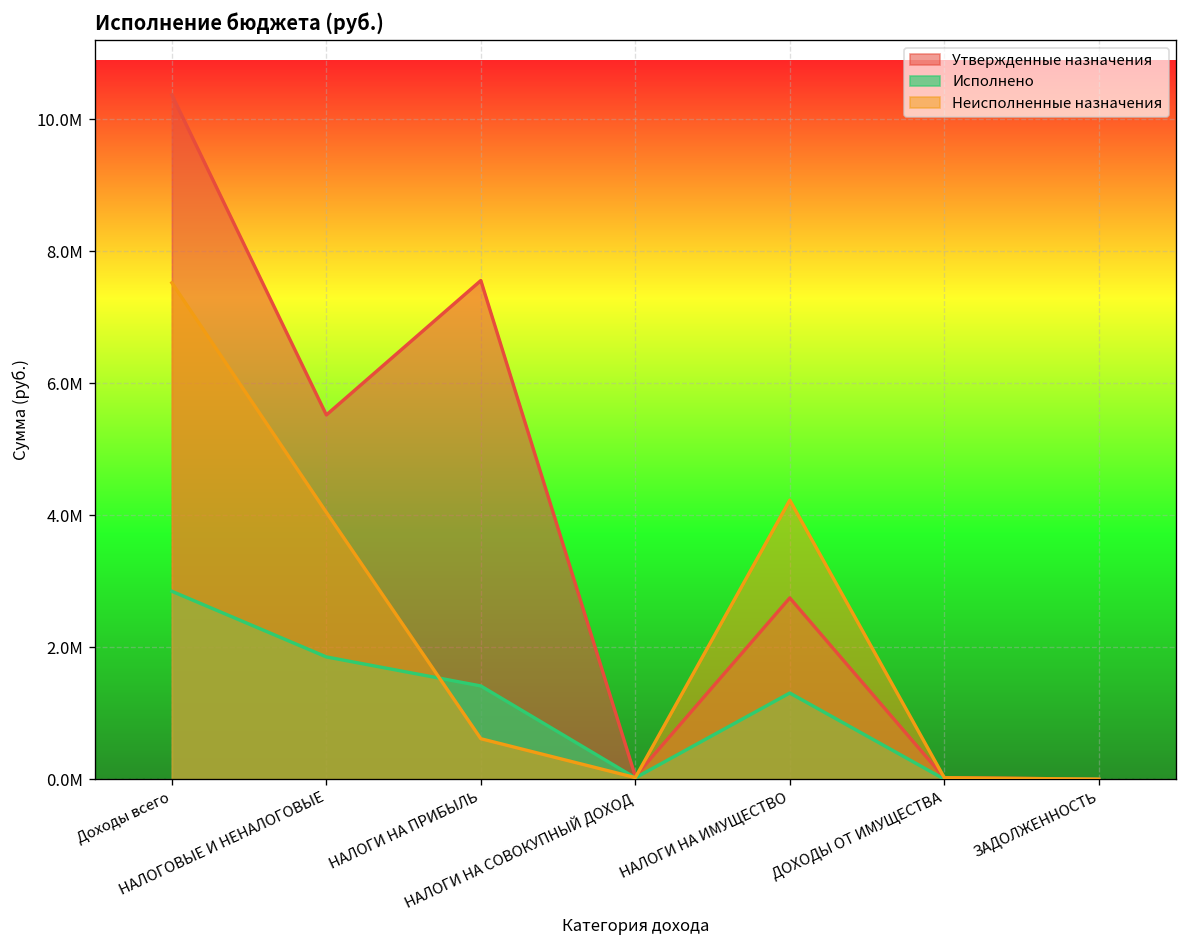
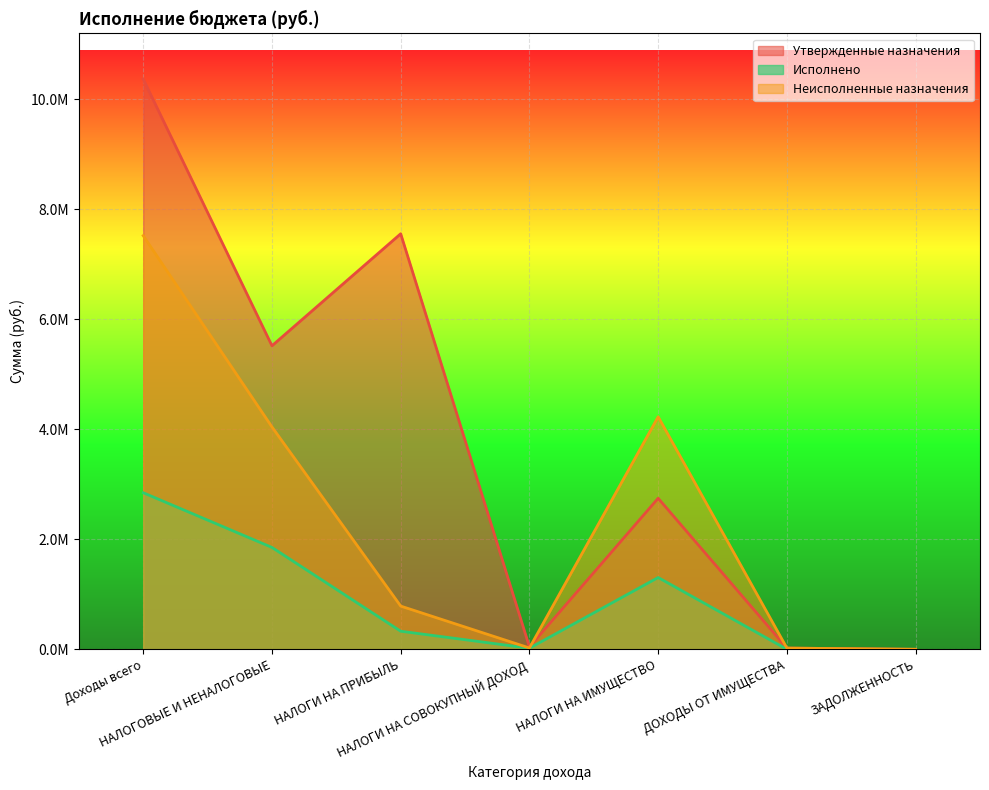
  {
    "Утвержденные назначения": {
      "Доходы всего": 10400000,
      "НАЛОГОВЫЕ И НЕНАЛОГОВЫЕ": 5500000,
      "НАЛОГИ НА ПРИБЫЛЬ": 7600000,
      "НАЛОГИ НА ИМУЩЕСТВО": 2700000
    },
    "Исполнено": {
      "Доходы всего": 2800000,
      "НАЛОГОВЫЕ И НЕНАЛОГОВЫЕ": 1900000,
-     "НАЛОГИ НА ПРИБЫЛЬ": 1400000,
+     "НАЛОГИ НА ПРИБЫЛЬ": 300000,
      "НАЛОГИ НА ИМУЩЕСТВО": 1300000
    },
    "Неисполненные назначения": {
      "Доходы всего": 7500000,
      "НАЛОГОВЫЕ И НЕНАЛОГОВЫЕ": 4000000,
-     "НАЛОГИ НА ПРИБЫЛЬ": 600000,
+     "НАЛОГИ НА ПРИБЫЛЬ": 800000,
      "НАЛОГИ НА ИМУЩЕСТВО": 4200000
    }
  }
